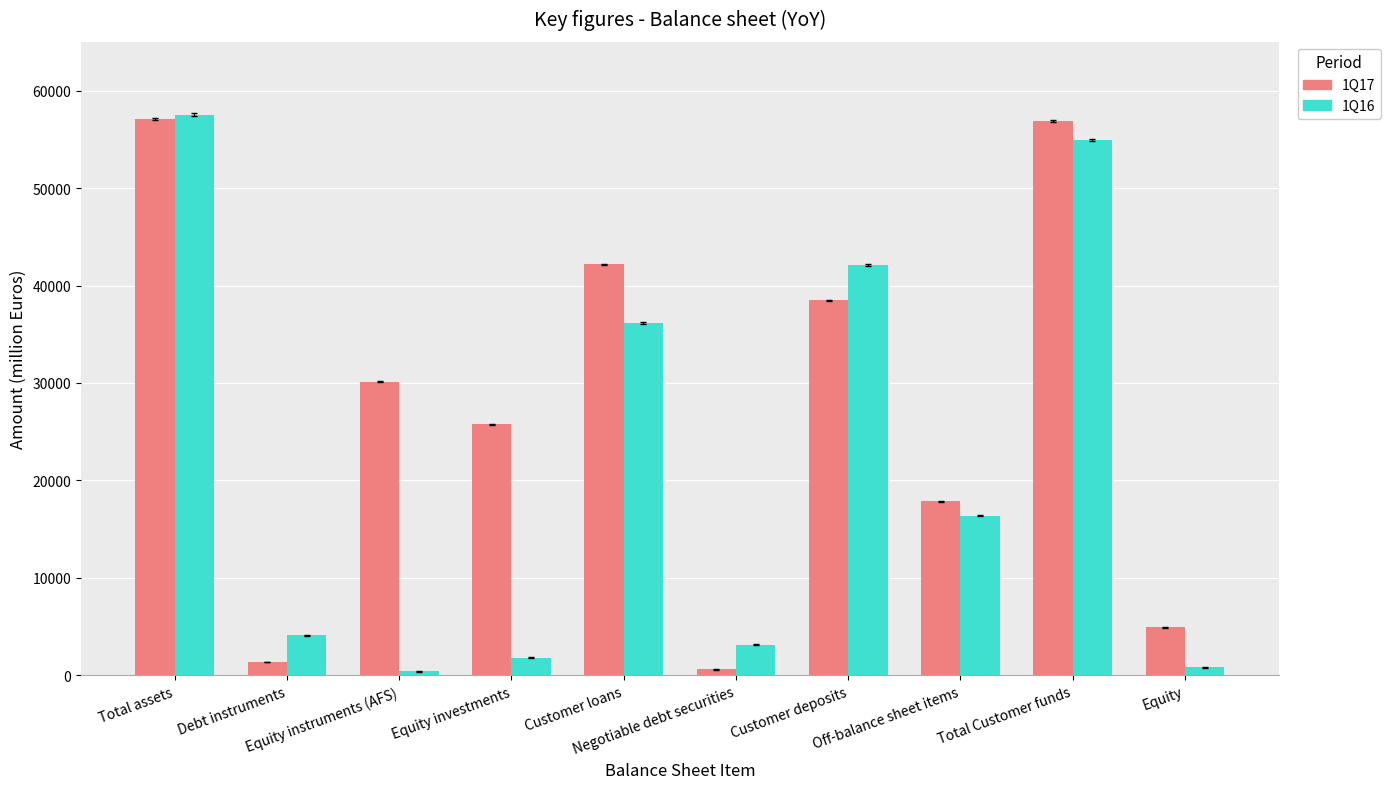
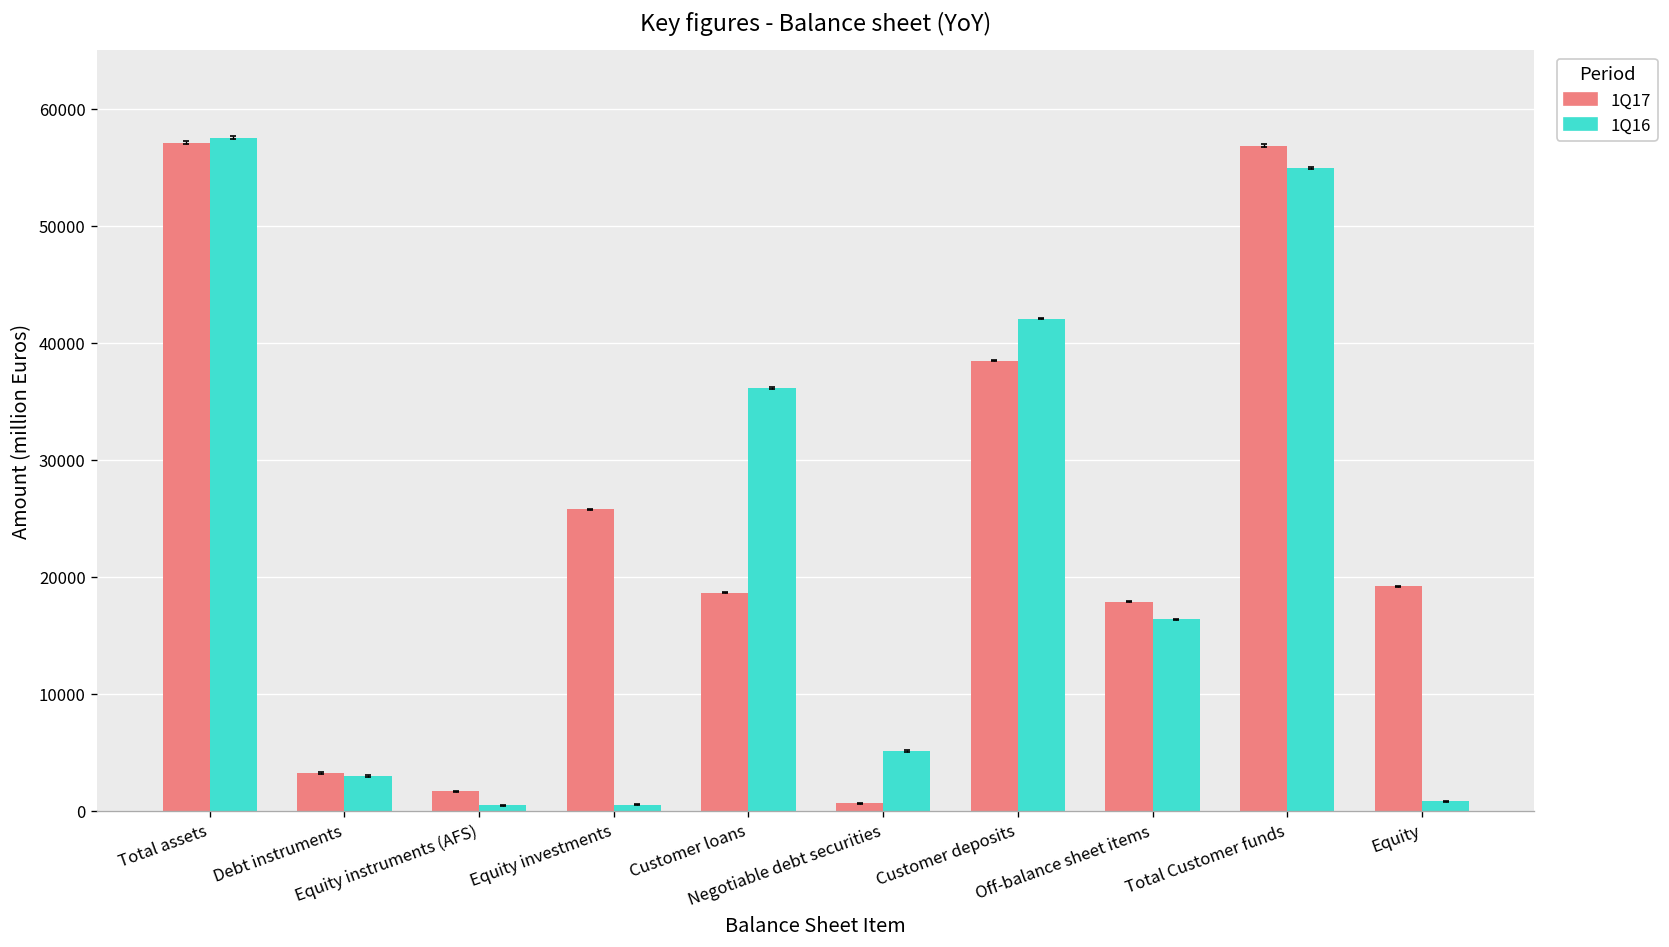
  {
    "1Q17": {
      "Total assets": 57000,
-     "Debt instruments": 1000,
-     "Equity instruments (AFS)": 30000,
+     "Debt instruments": 3000,
+     "Equity instruments (AFS)": 2000,
      "Equity investments": 26000,
-     "Customer loans": 42000,
+     "Customer loans": 19000,
      "Negotiable debt securities": 1000,
      "Customer deposits": 38000,
      "Off-balance sheet items": 18000,
      "Total Customer funds": 57000,
-     "Equity": 5000
+     "Equity": 19000
    },
    "1Q16": {
      "Total assets": 58000,
-     "Debt instruments": 4000,
+     "Debt instruments": 3000,
      "Equity instruments (AFS)": 0,
-     "Equity investments": 2000,
+     "Equity investments": 1000,
      "Customer loans": 36000,
-     "Negotiable debt securities": 3000,
+     "Negotiable debt securities": 5000,
      "Customer deposits": 42000,
      "Off-balance sheet items": 16000,
      "Total Customer funds": 55000,
      "Equity": 1000
    }
  }
